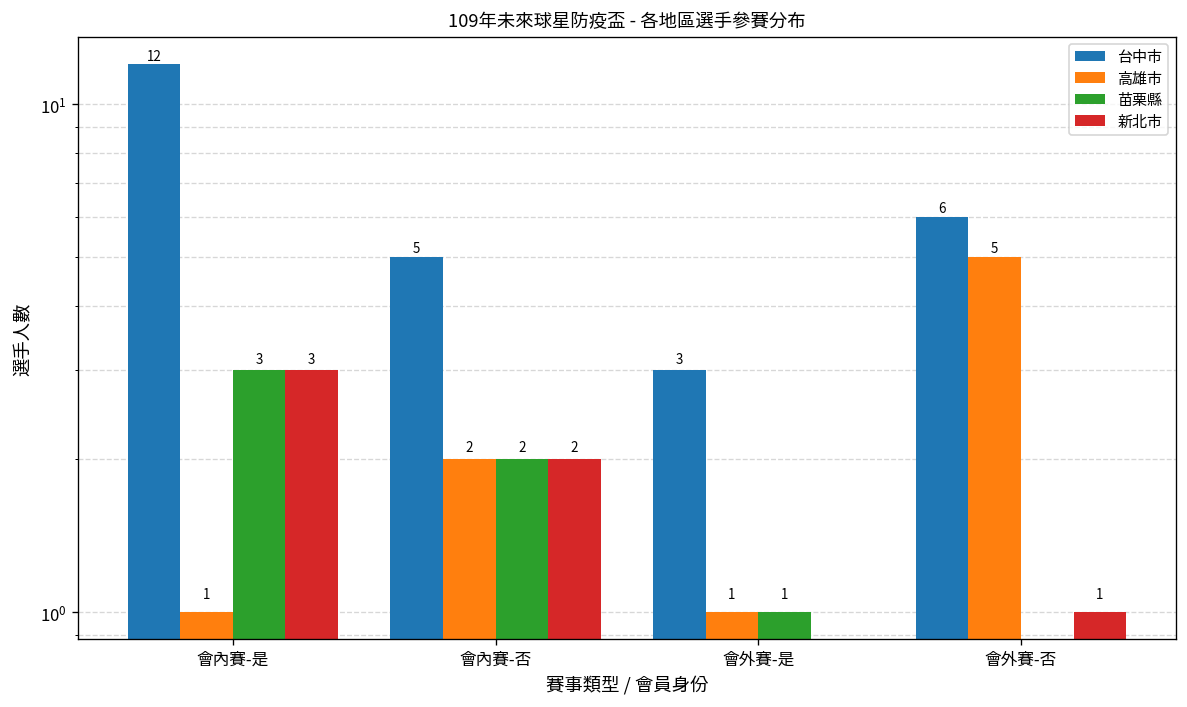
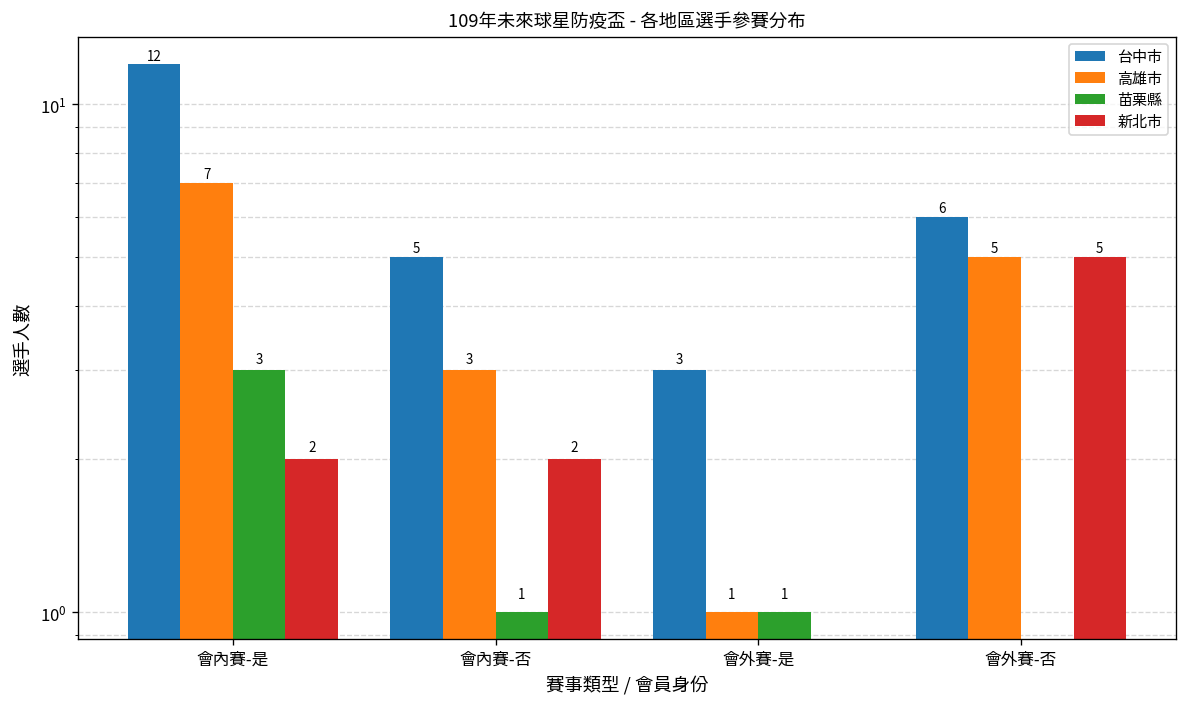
  {
    "台中市": {
      "會內賽-是": 12,
      "會內賽-否": 5,
      "會外賽-是": 3,
      "會外賽-否": 6
    },
    "高雄市": {
-     "會內賽-是": 1,
-     "會內賽-否": 2,
+     "會內賽-是": 7,
+     "會內賽-否": 3,
      "會外賽-是": 1,
      "會外賽-否": 5
    },
    "苗栗縣": {
      "會內賽-是": 3,
-     "會內賽-否": 2,
+     "會內賽-否": 1,
      "會外賽-是": 1
    },
    "新北市": {
-     "會內賽-是": 3,
+     "會內賽-是": 2,
      "會內賽-否": 2,
-     "會外賽-否": 1
+     "會外賽-否": 5
    }
  }
